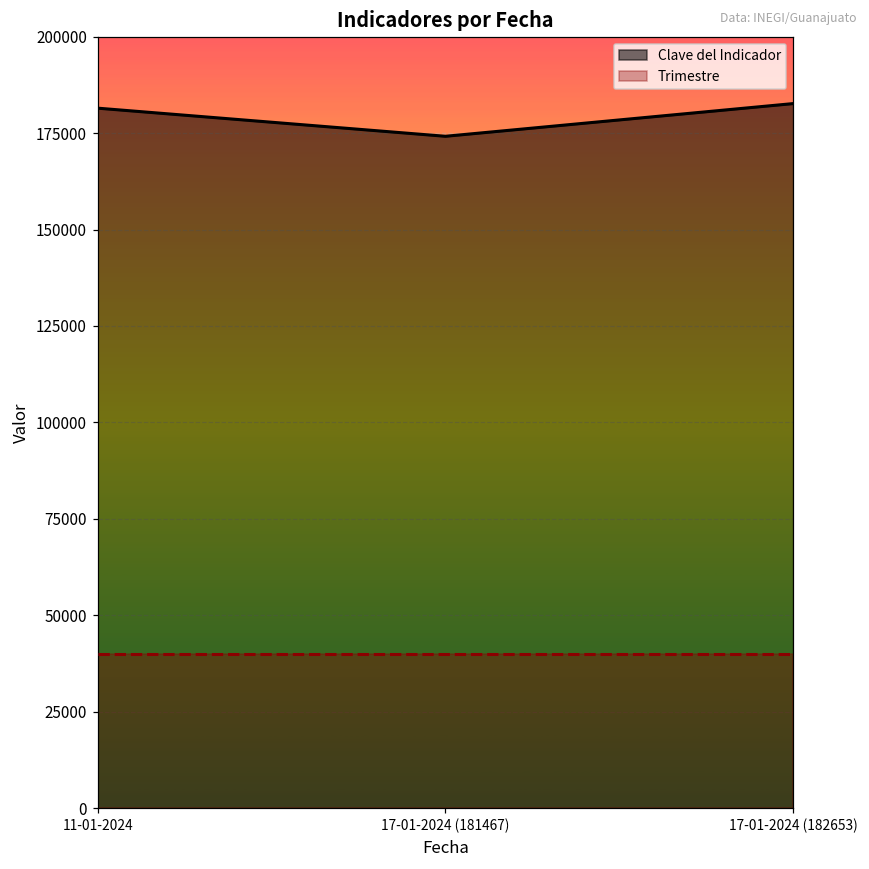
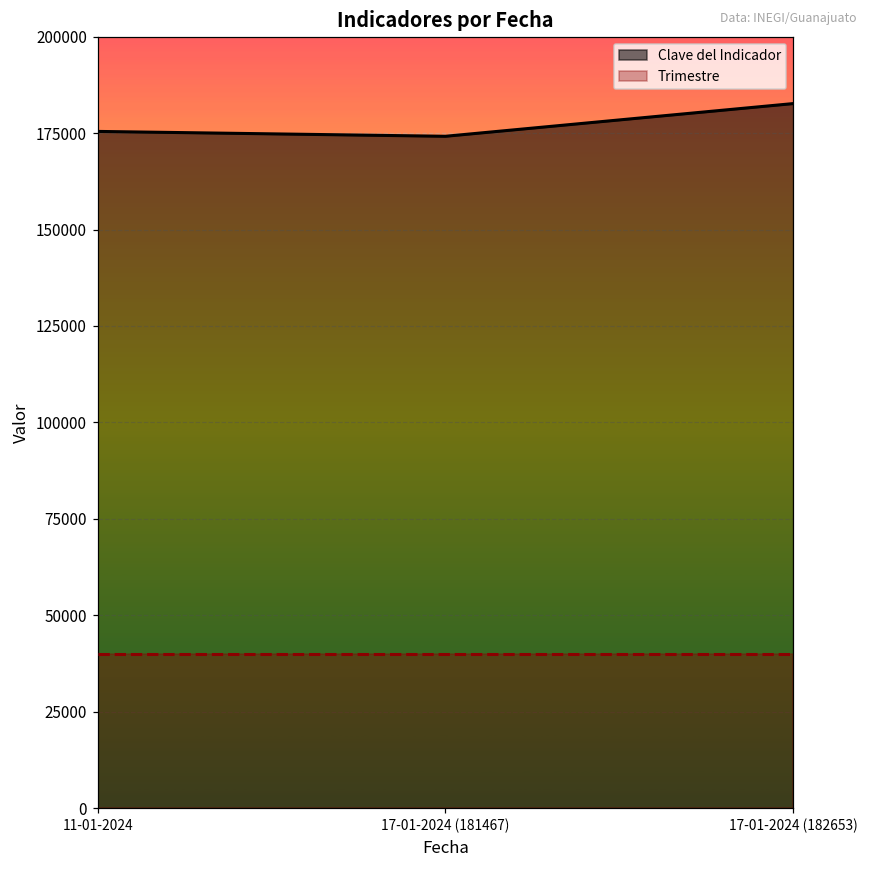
  {
    "Clave del Indicador": {
-     "11-01-2024": 181000,
+     "11-01-2024": 175000,
      "17-01-2024 (181467)": 174000,
      "17-01-2024 (182653)": 183000
    },
    "Trimestre": {
      "11-01-2024": 40000,
      "17-01-2024 (181467)": 40000,
      "17-01-2024 (182653)": 40000
    }
  }
